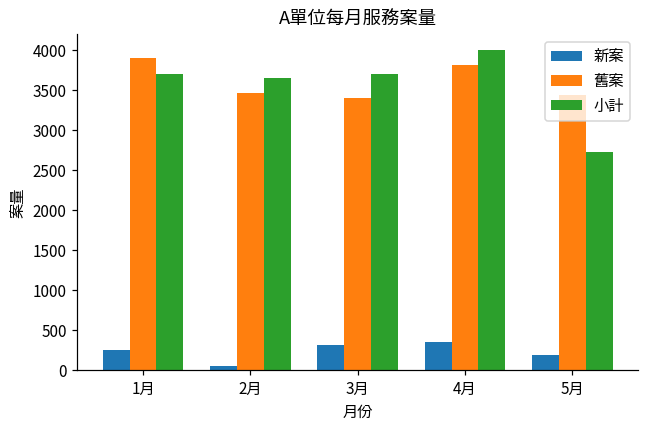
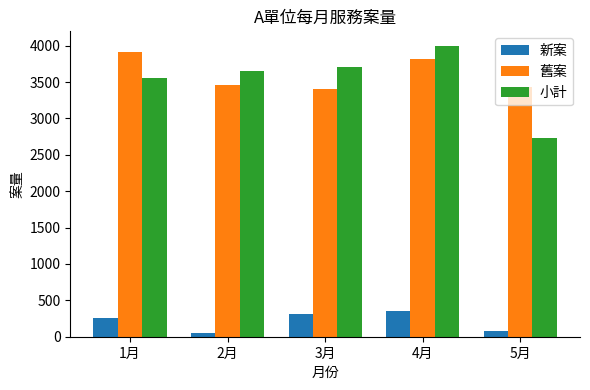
  {
    "新案": {
      "1月": 300,
      "2月": 100,
      "3月": 300,
      "4月": 400,
-     "5月": 200
+     "5月": 100
    },
    "舊案": {
      "1月": 3900,
      "2月": 3500,
      "3月": 3400,
      "4月": 3800
    },
    "小計": {
-     "1月": 3700,
+     "1月": 3600,
      "2月": 3700,
      "3月": 3700,
      "4月": 4000,
      "5月": 2700
    }
  }
